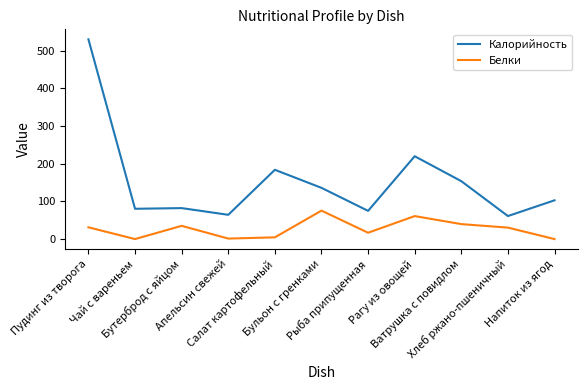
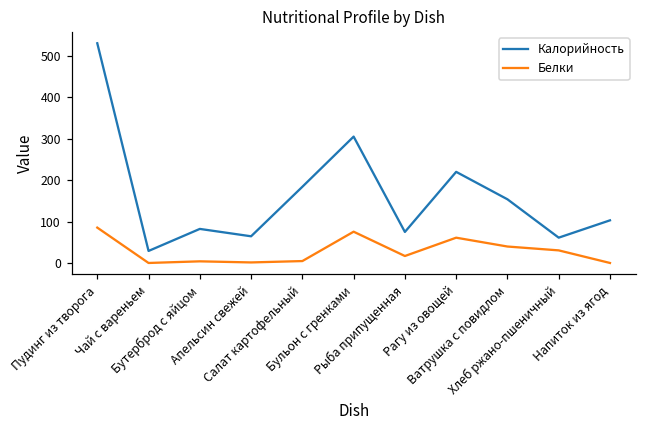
  {
    "Калорийность": {
      "Пудинг из творога": 530,
-     "Чай с вареньем": 80,
+     "Чай с вареньем": 30,
      "Бутерброд с яйцом": 80,
      "Апельсин свежей": 60,
      "Салат картофельный": 180,
-     "Бульон с гренками": 140,
+     "Бульон с гренками": 310,
      "Рыба припущенная": 80,
      "Рагу из овощей": 220,
      "Ватрушка с повидлом": 150,
      "Хлеб ржано-пшеничный": 60,
      "Напиток из ягод": 100
    },
    "Белки": {
-     "Пудинг из творога": 30,
+     "Пудинг из творога": 90,
      "Чай с вареньем": 0,
-     "Бутерброд с яйцом": 40,
+     "Бутерброд с яйцом": 0,
      "Апельсин свежей": 0,
      "Салат картофельный": 0,
      "Бульон с гренками": 80,
      "Рыба припущенная": 20,
      "Рагу из овощей": 60,
      "Ватрушка с повидлом": 40,
      "Хлеб ржано-пшеничный": 30,
      "Напиток из ягод": 0
    }
  }
